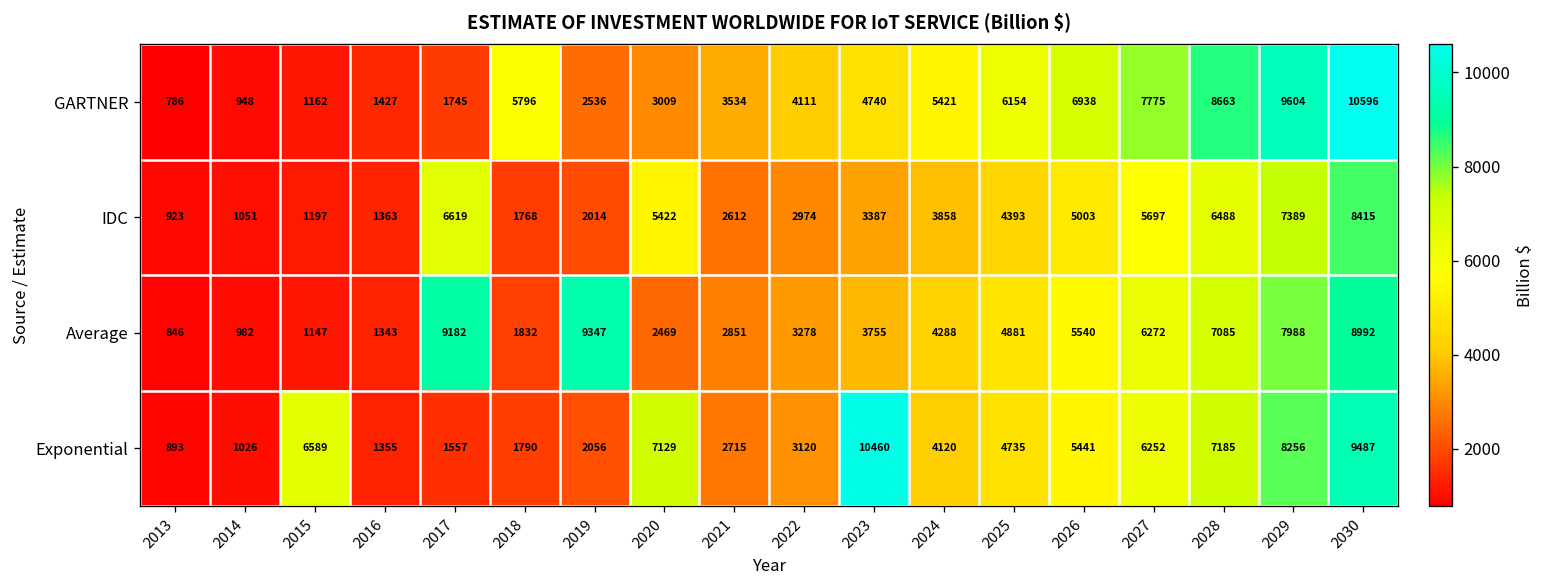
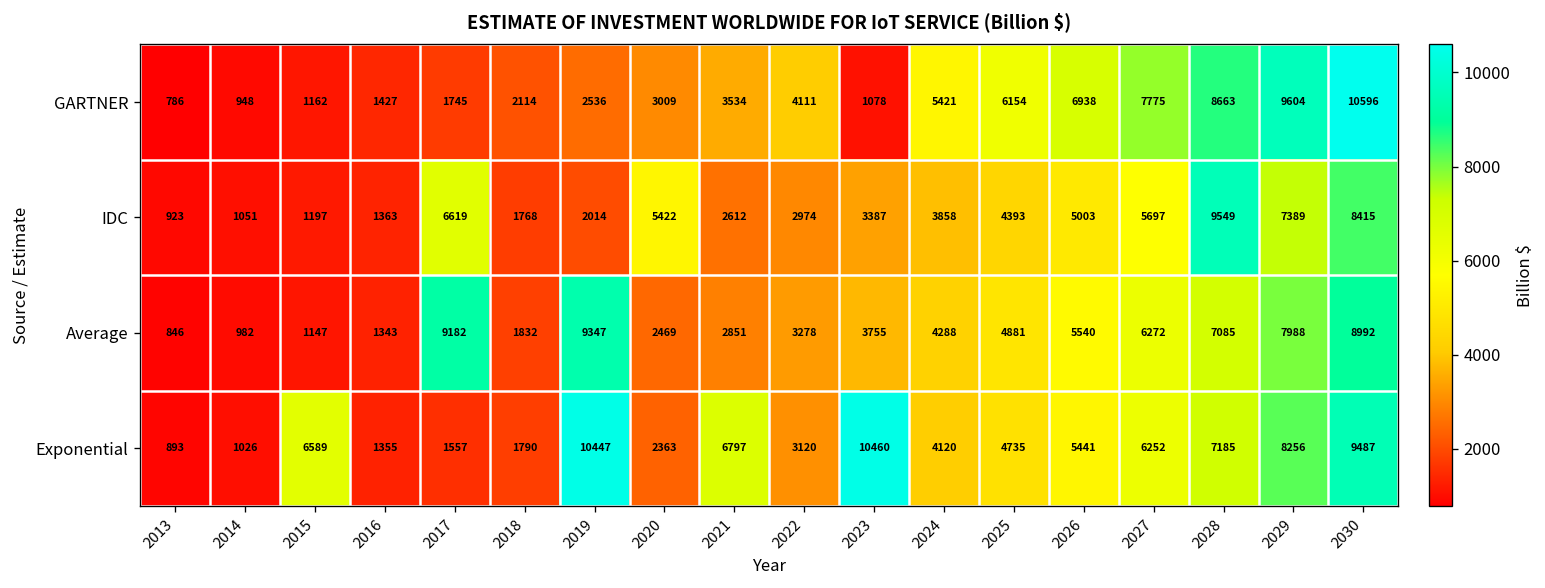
  {
    "GARTNER": {
      "2013": 786,
      "2014": 948,
      "2015": 1162,
      "2016": 1427,
      "2017": 1745,
-     "2018": 5796,
+     "2018": 2114,
      "2019": 2536,
      "2020": 3009,
      "2021": 3534,
      "2022": 4111,
-     "2023": 4740,
+     "2023": 1078,
      "2024": 5421,
      "2025": 6154,
      "2026": 6938,
      "2027": 7775,
      "2028": 8663,
      "2029": 9604,
      "2030": 10596
    },
    "IDC": {
      "2013": 923,
      "2014": 1051,
      "2015": 1197,
      "2016": 1363,
      "2017": 6619,
      "2018": 1768,
      "2019": 2014,
      "2020": 5422,
      "2021": 2612,
      "2022": 2974,
      "2023": 3387,
      "2024": 3858,
      "2025": 4393,
      "2026": 5003,
      "2027": 5697,
-     "2028": 6488,
+     "2028": 9549,
      "2029": 7389,
      "2030": 8415
    },
    "Average": {
      "2013": 846,
      "2014": 982,
      "2015": 1147,
      "2016": 1343,
      "2017": 9182,
      "2018": 1832,
      "2019": 9347,
      "2020": 2469,
      "2021": 2851,
      "2022": 3278,
      "2023": 3755,
      "2024": 4288,
      "2025": 4881,
      "2026": 5540,
      "2027": 6272,
      "2028": 7085,
      "2029": 7988,
      "2030": 8992
    },
    "Exponential": {
      "2013": 893,
      "2014": 1026,
      "2015": 6589,
      "2016": 1355,
      "2017": 1557,
      "2018": 1790,
-     "2019": 2056,
-     "2020": 7129,
-     "2021": 2715,
+     "2019": 10447,
+     "2020": 2363,
+     "2021": 6797,
      "2022": 3120,
      "2023": 10460,
      "2024": 4120,
      "2025": 4735,
      "2026": 5441,
      "2027": 6252,
      "2028": 7185,
      "2029": 8256,
      "2030": 9487
    }
  }
